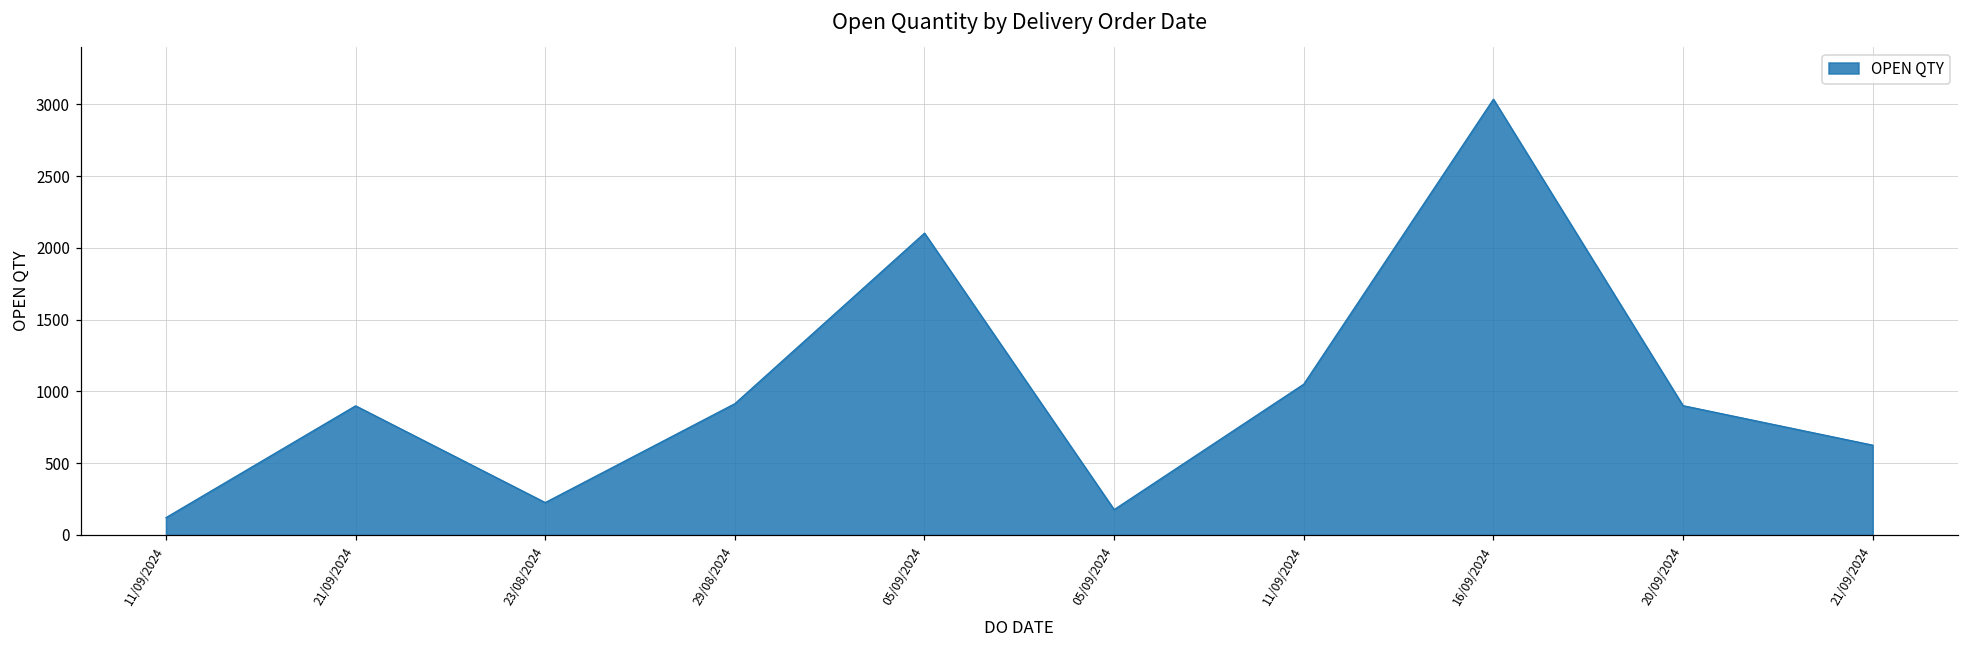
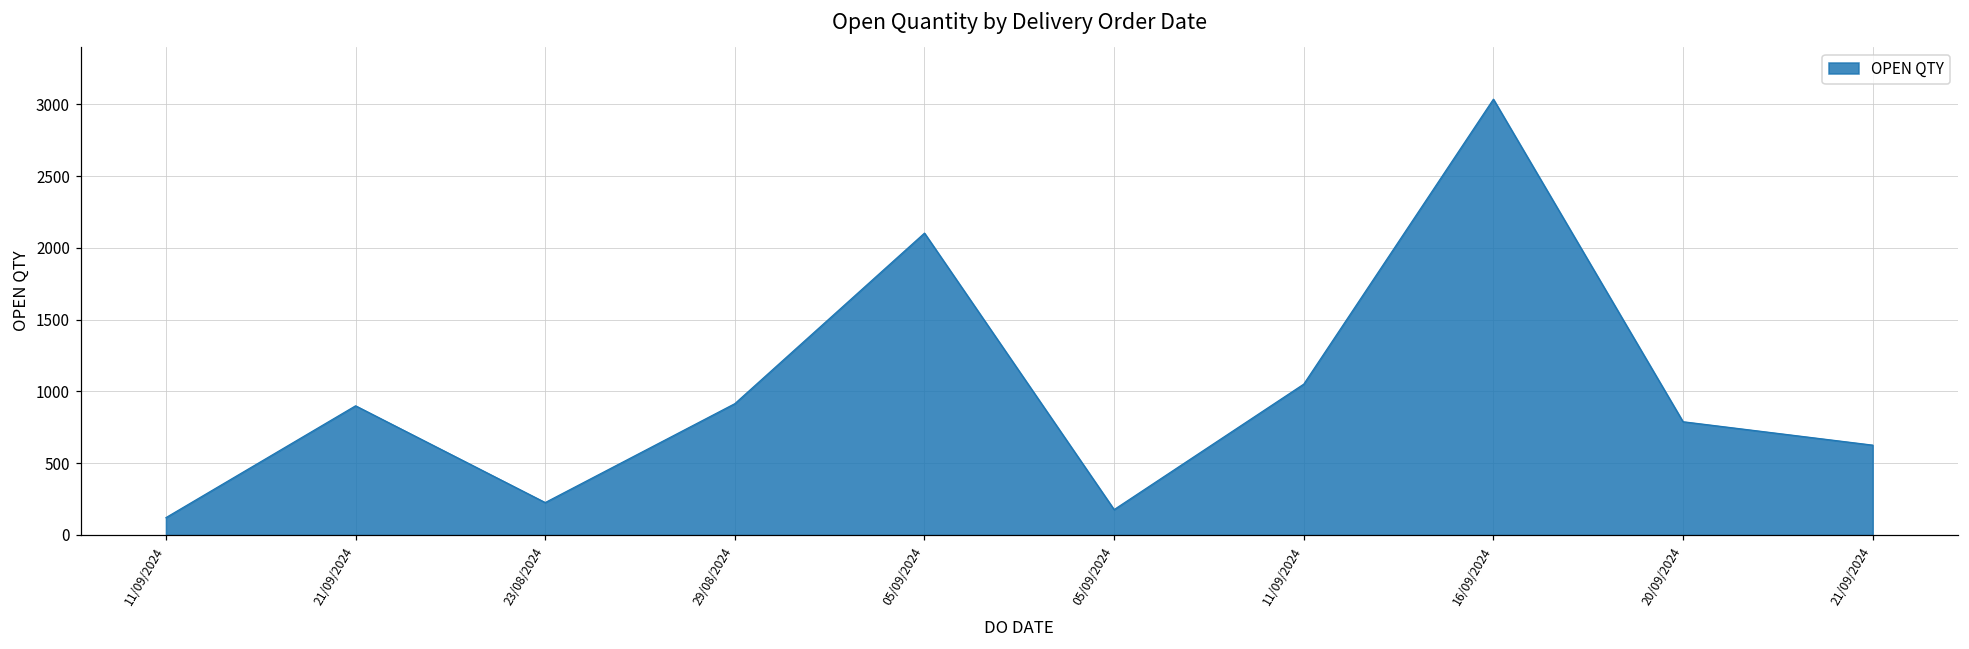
  {
    "23/08/2024": 230,
    "29/08/2024": 920,
    "16/09/2024": 3040,
-   "20/09/2024": 900
+   "20/09/2024": 790
  }
